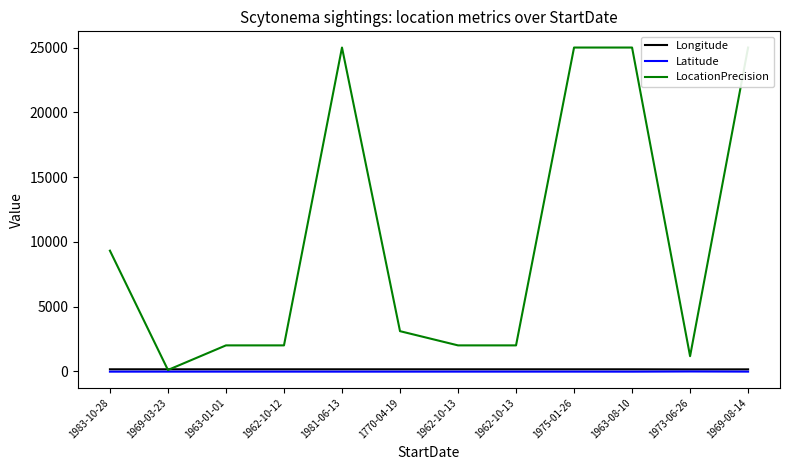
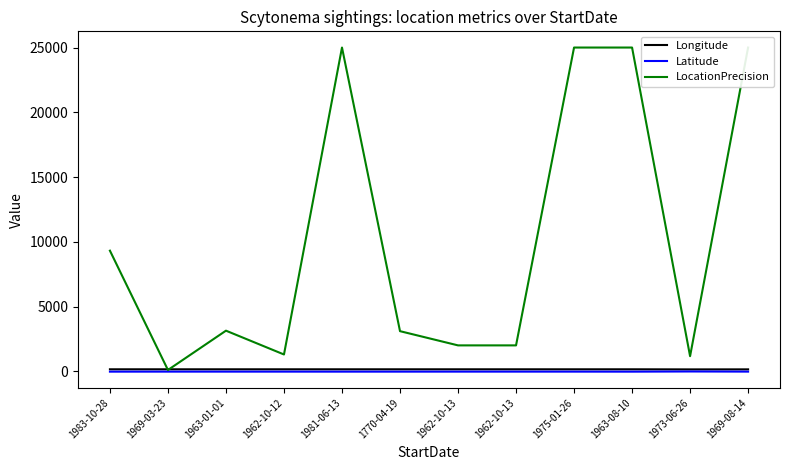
  {
    "LocationPrecision": {
      "1983-10-28": 9300,
-     "1963-01-01": 2000,
-     "1962-10-12": 2000,
+     "1963-01-01": 3100,
+     "1962-10-12": 1300,
      "1981-06-13": 25000,
      "1770-04-19": 3100,
      "1975-01-26": 25000,
      "1963-08-10": 25000,
      "1973-06-26": 1200
    }
  }
